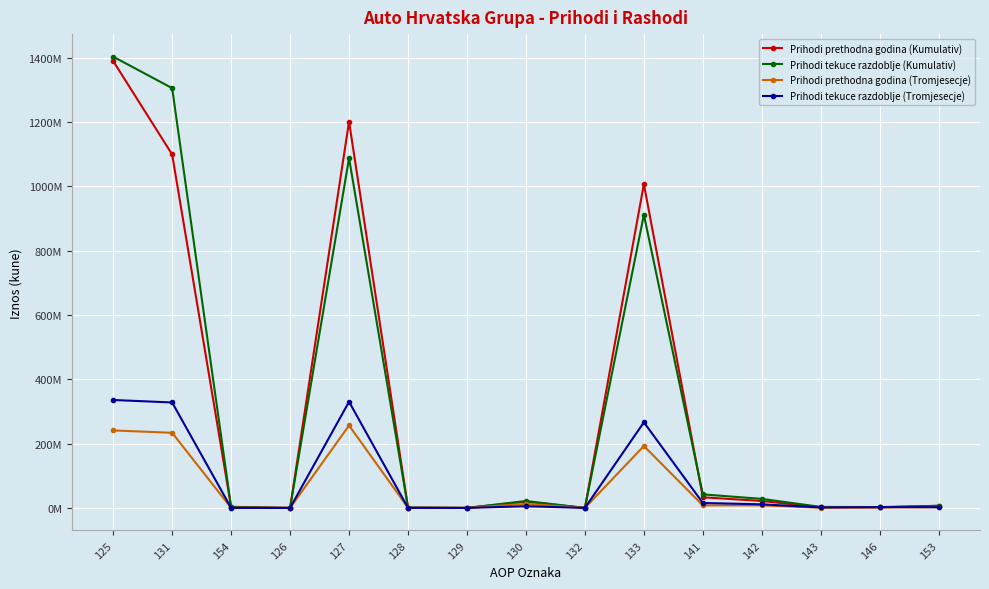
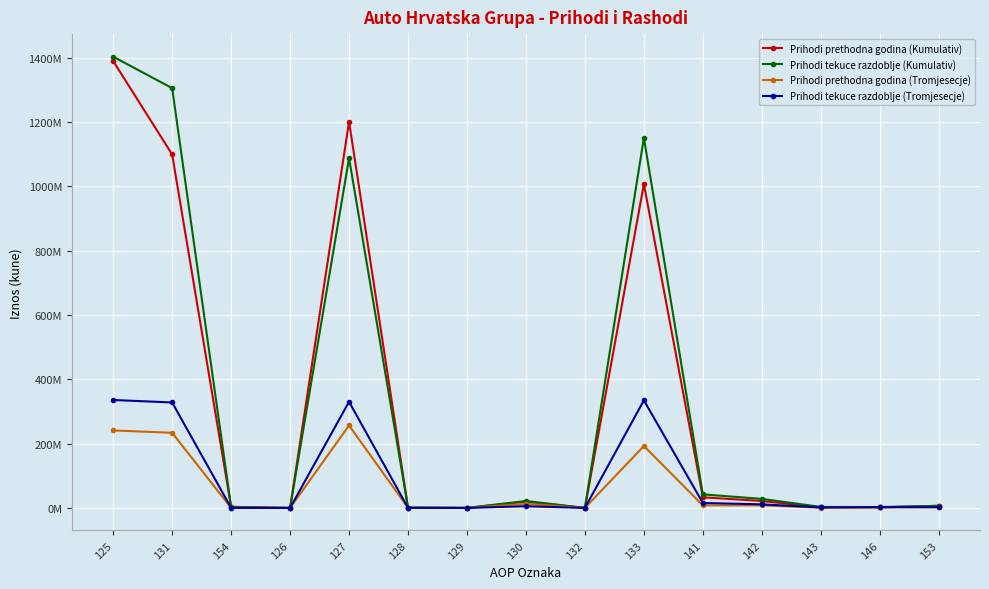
  {
    "Prihodi prethodna godina (Kumulativ)": {
      "125": 1390000000,
      "131": 1100000000,
      "127": 1200000000,
      "133": 1010000000,
      "141": 30000000
    },
    "Prihodi tekuce razdoblje (Kumulativ)": {
      "125": 1400000000,
      "131": 1310000000,
      "127": 1090000000,
-     "133": 910000000,
+     "133": 1150000000,
      "141": 40000000
    },
    "Prihodi prethodna godina (Tromjesecje)": {
      "125": 240000000,
      "131": 230000000,
      "127": 260000000,
      "133": 190000000
    },
    "Prihodi tekuce razdoblje (Tromjesecje)": {
      "125": 340000000,
      "131": 330000000,
      "127": 330000000,
-     "133": 270000000
+     "133": 330000000
    }
  }
